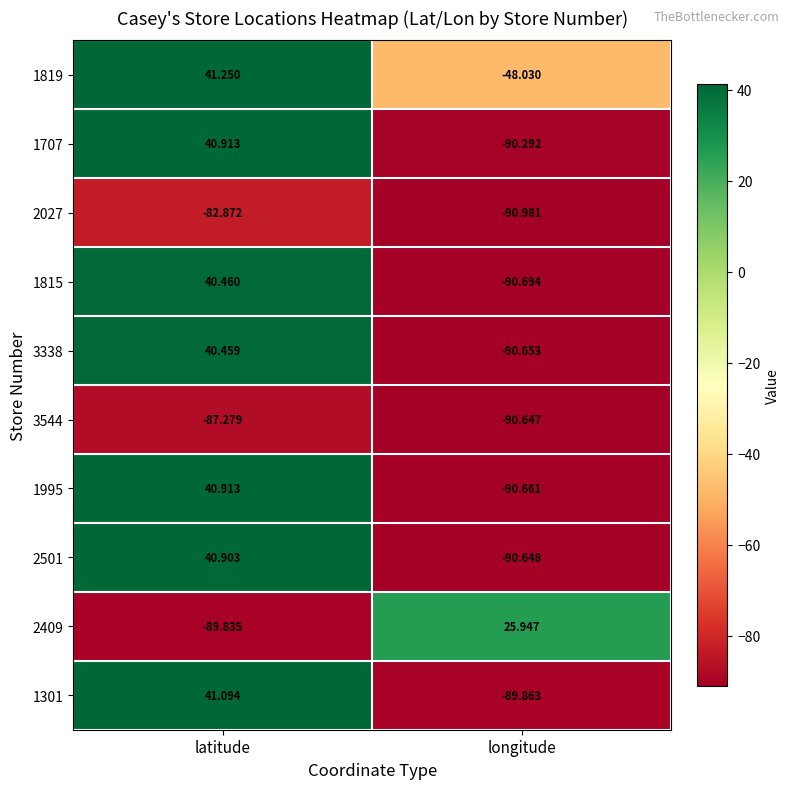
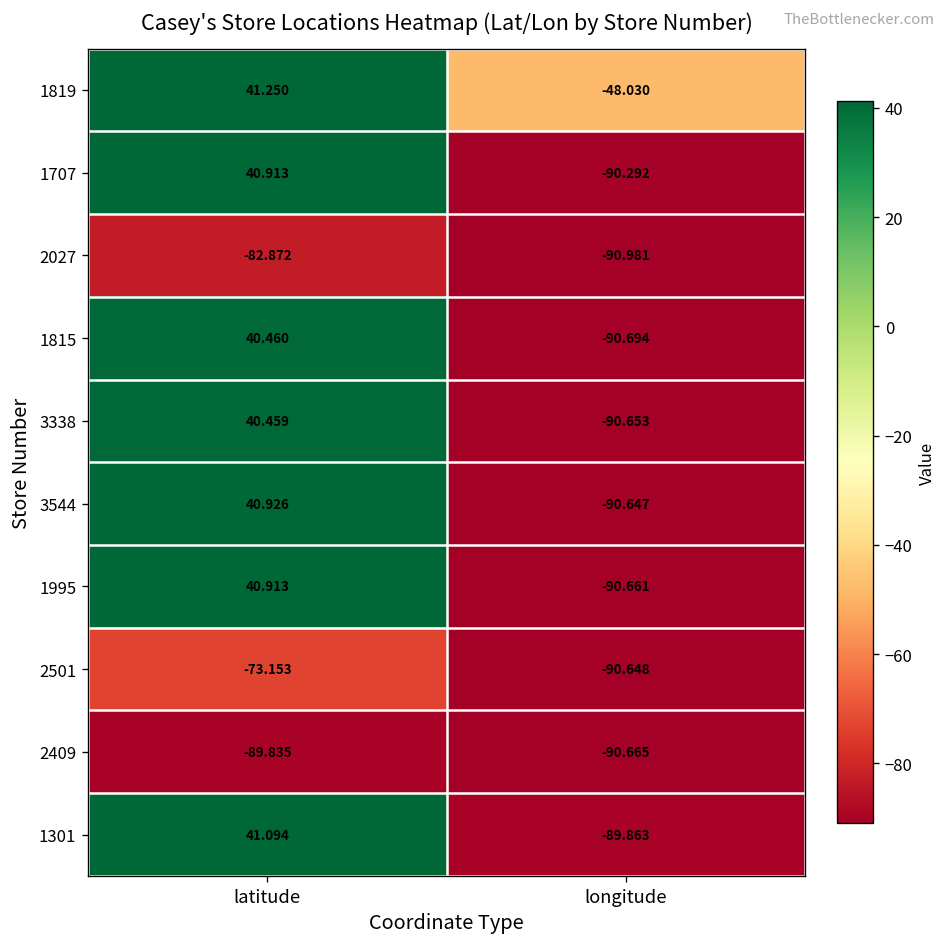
  {
    "1819": {
      "latitude": 41.250,
      "longitude": -48.030
    },
    "1707": {
      "latitude": 40.913,
      "longitude": -90.292
    },
    "2027": {
      "latitude": -82.872,
      "longitude": -90.981
    },
    "1815": {
      "latitude": 40.460,
      "longitude": -90.694
    },
    "3338": {
      "latitude": 40.459,
      "longitude": -90.653
    },
    "3544": {
-     "latitude": -87.279,
+     "latitude": 40.926,
      "longitude": -90.647
    },
    "1995": {
      "latitude": 40.913,
      "longitude": -90.661
    },
    "2501": {
-     "latitude": 40.903,
+     "latitude": -73.153,
      "longitude": -90.648
    },
    "2409": {
      "latitude": -89.835,
-     "longitude": 25.947
+     "longitude": -90.665
    },
    "1301": {
      "latitude": 41.094,
      "longitude": -89.863
    }
  }
